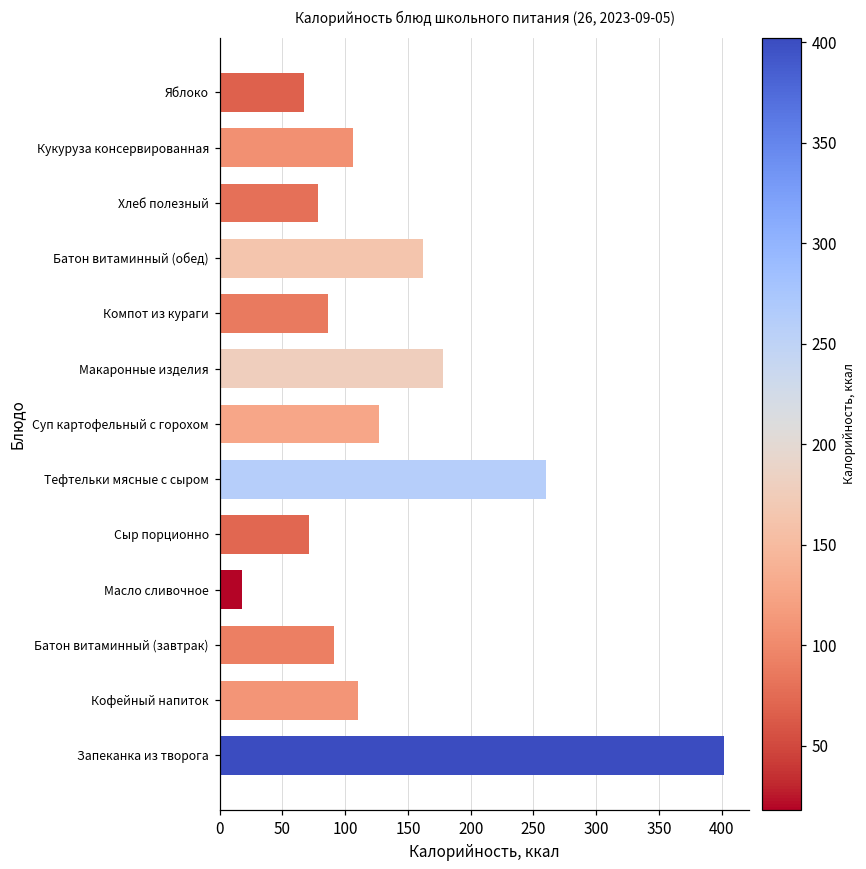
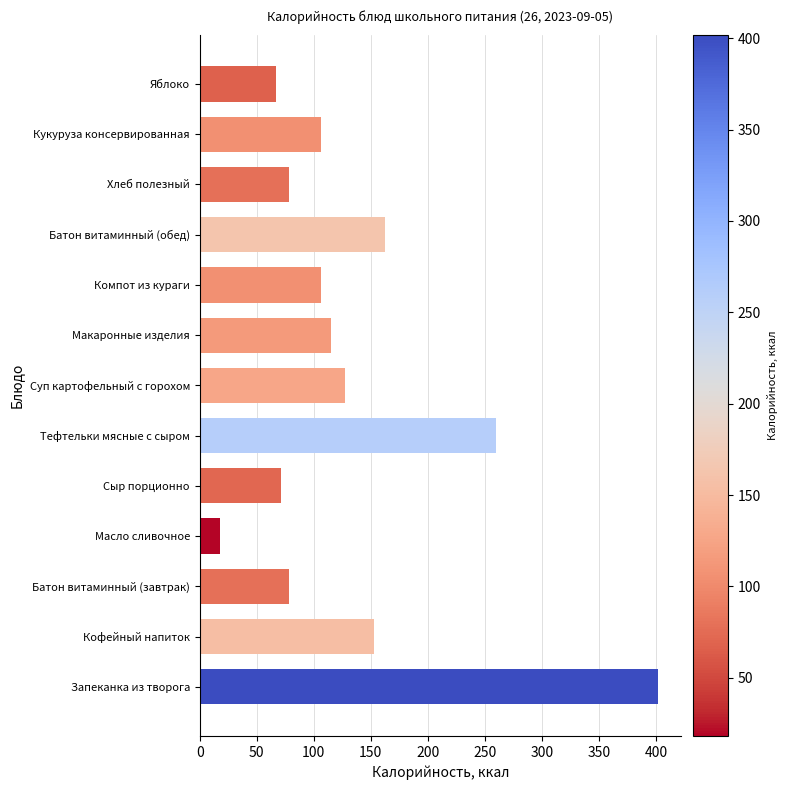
  {
    "Яблоко": 67,
    "Кукуруза консервированная": 106,
    "Хлеб полезный": 78,
    "Батон витаминный (обед)": 162,
-   "Компот из кураги": 86,
-   "Макаронные изделия": 178,
+   "Компот из кураги": 106,
+   "Макаронные изделия": 115,
    "Суп картофельный с горохом": 127,
    "Тефтельки мясные с сыром": 260,
    "Сыр порционно": 71,
    "Масло сливочное": 18,
-   "Батон витаминный (завтрак)": 91,
-   "Кофейный напиток": 110,
+   "Батон витаминный (завтрак)": 78,
+   "Кофейный напиток": 153,
    "Запеканка из творога": 402
  }
